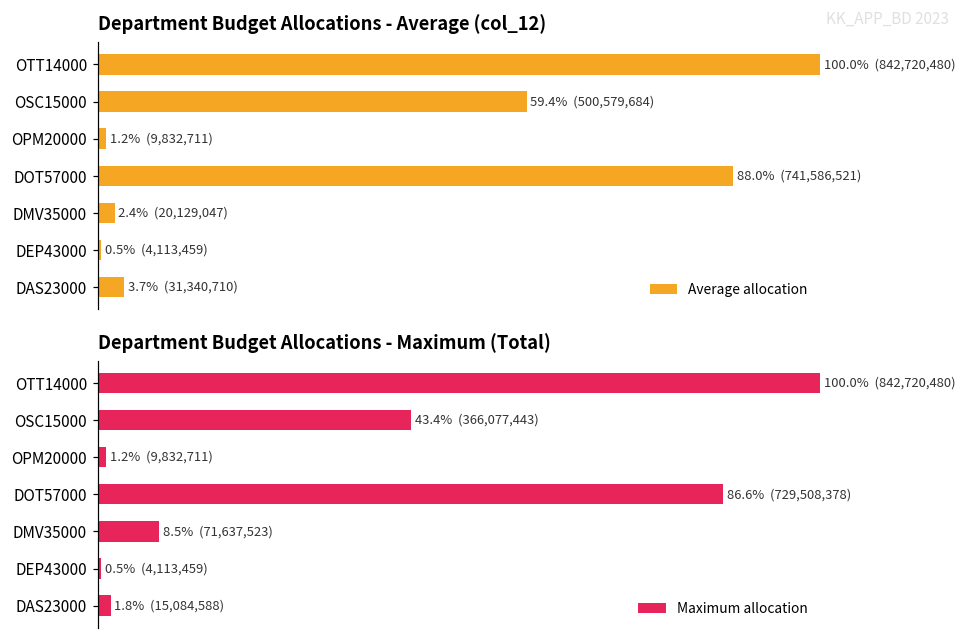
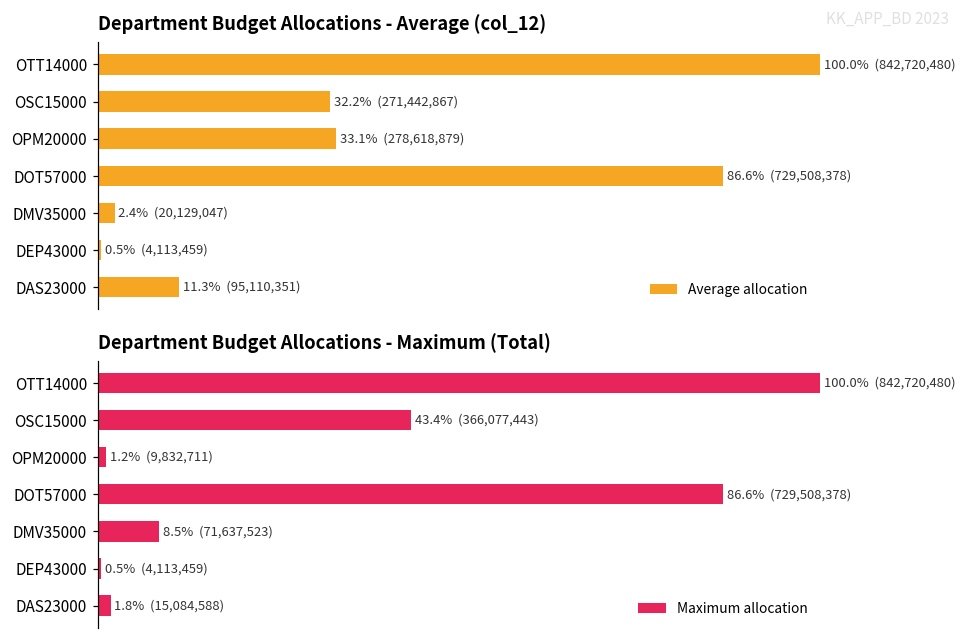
  {
    "Department Budget Allocations - Average (col_12)": {
      "OTT14000": "100.0%",
-     "OSC15000": "59.4% (500,579,684)",
-     "OPM20000": "1.2% (9,832,711)",
-     "DOT57000": "88.0% (741,586,521)",
+     "OSC15000": "32.2% (271,442,867)",
+     "OPM20000": "33.1% (278,618,879)",
+     "DOT57000": "86.6% (729,508,378)",
      "DMV35000": "2.4%",
      "DEP43000": "0.5%",
-     "DAS23000": "3.7% (31,340,710)"
+     "DAS23000": "11.3% (95,110,351)"
    },
    "Department Budget Allocations - Maximum (Total)": {
      "OTT14000": "100.0%",
      "OSC15000": "43.4%",
      "OPM20000": "1.2%",
      "DOT57000": "86.6%",
      "DMV35000": "8.5%",
      "DEP43000": "0.5%",
      "DAS23000": "1.8%"
    }
  }
